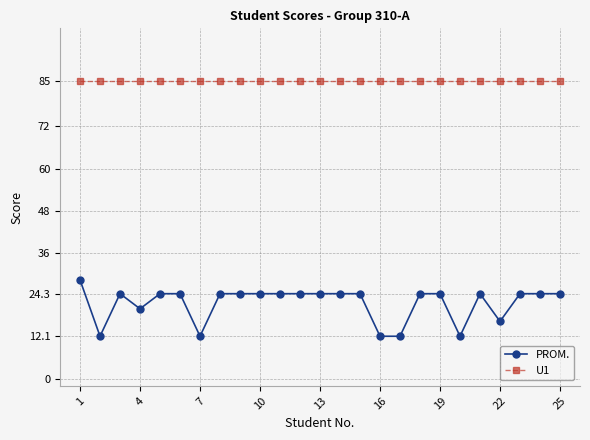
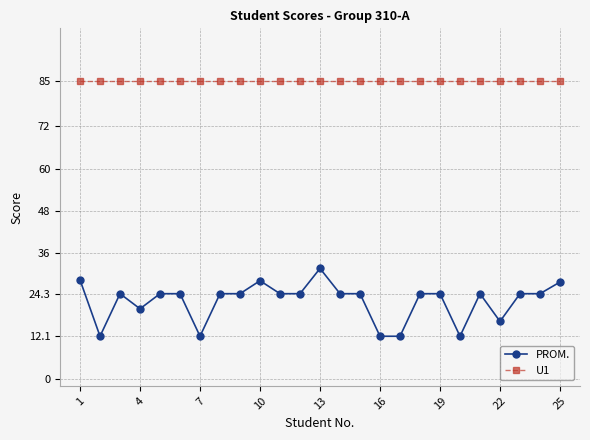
  {
    "PROM.": {
      "1": 28,
      "4": 20,
      "7": 12,
-     "10": 24,
-     "13": 24,
+     "10": 28,
+     "13": 31,
      "16": 12,
      "19": 24,
      "22": 16,
-     "25": 24
+     "25": 28
    },
    "U1": {
      "1": 85,
      "4": 85,
      "7": 85,
      "10": 85,
      "13": 85,
      "16": 85,
      "19": 85,
      "22": 85,
      "25": 85
    }
  }
